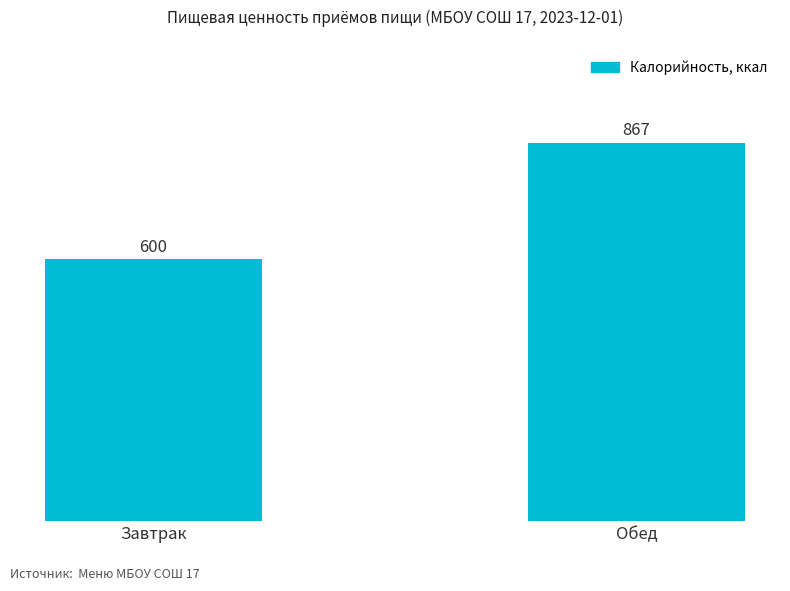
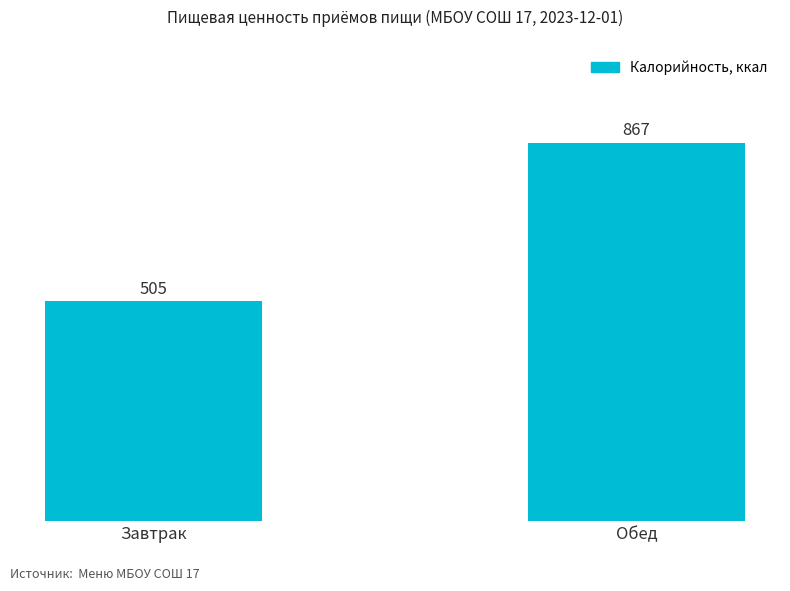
  {
-   "Завтрак": 600,
+   "Завтрак": 505,
    "Обед": 867
  }
